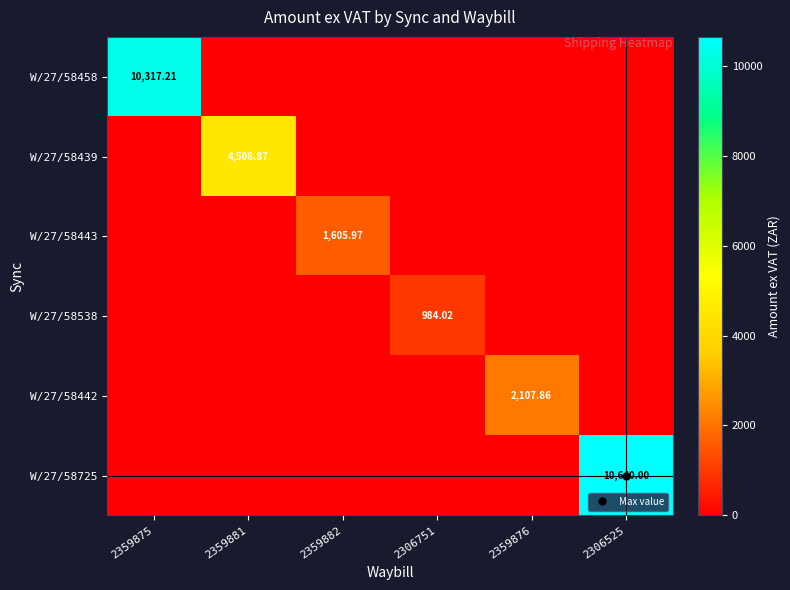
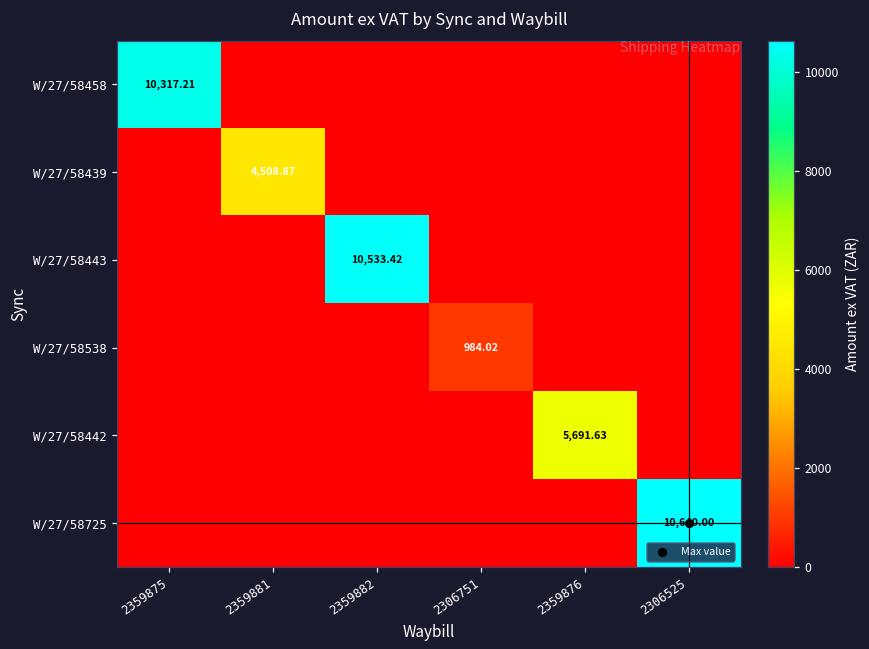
  {
    "W/27/58458": {
      "2359875": "10,317.21"
    },
    "W/27/58439": {
      "2359881": "4,508.87"
    },
    "W/27/58443": {
-     "2359882": "1,605.97"
+     "2359882": "10,533.42"
    },
    "W/27/58538": {
      "2306751": "984.02"
    },
    "W/27/58442": {
-     "2359876": "2,107.86"
+     "2359876": "5,691.63"
    }
  }
